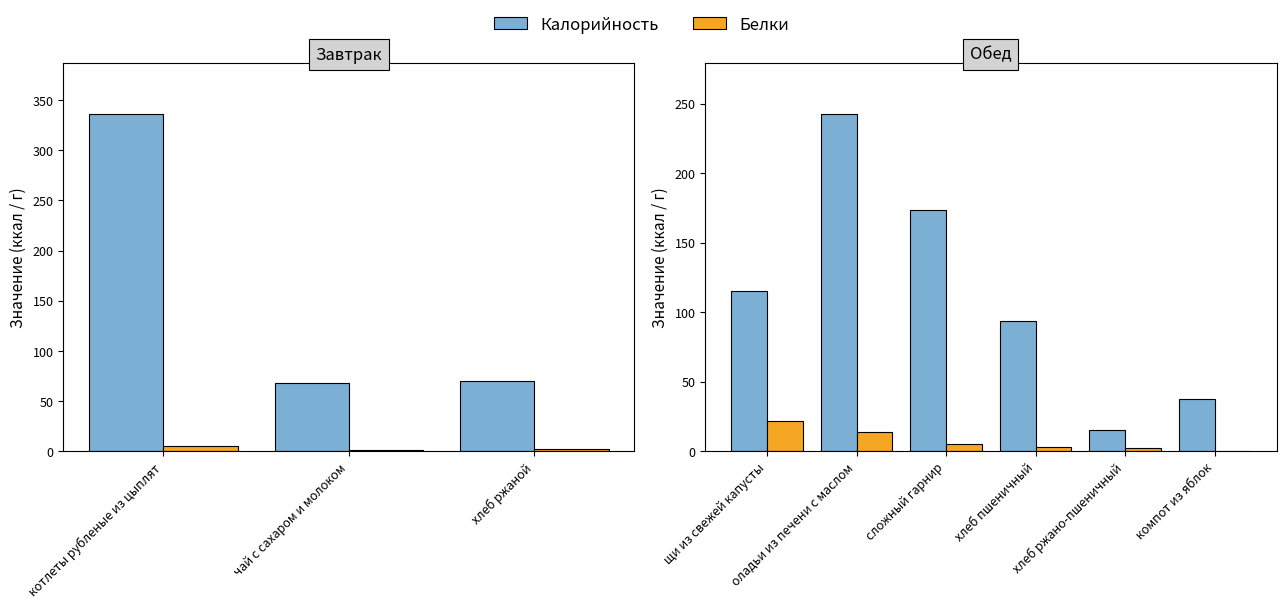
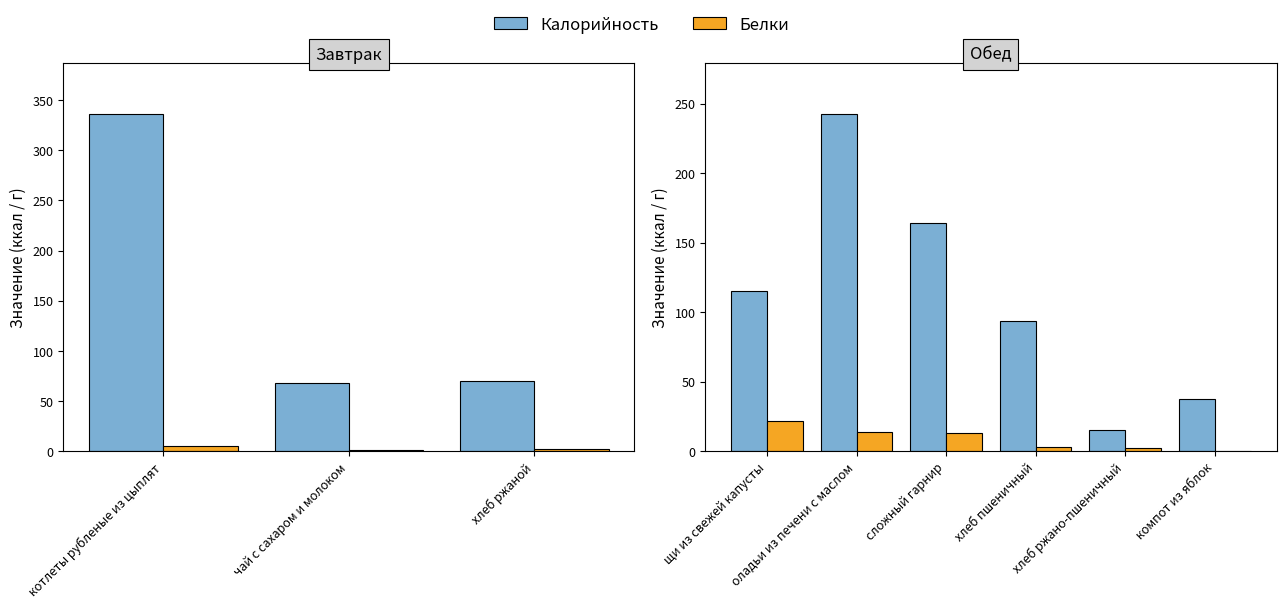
  {
    "Завтрак": {
      "Калорийность": {
        "котлеты рубленые из цыплят": 336,
        "чай с сахаром и молоком": 68,
        "хлеб ржаной": 70
      },
      "Белки": {
        "котлеты рубленые из цыплят": 5,
        "хлеб ржаной": 3
      }
    },
    "Обед": {
      "Калорийность": {
        "щи из свежей капусты": 115,
        "оладьи из печени с маслом": 243,
-       "сложный гарнир": 174,
+       "сложный гарнир": 164,
        "хлеб пшеничный": 94,
        "хлеб ржано-пшеничный": 15,
        "компот из яблок": 38
      },
      "Белки": {
        "щи из свежей капусты": 22,
        "оладьи из печени с маслом": 14,
-       "сложный гарнир": 5,
+       "сложный гарнир": 13,
        "хлеб пшеничный": 3,
        "хлеб ржано-пшеничный": 3
      }
    }
  }
